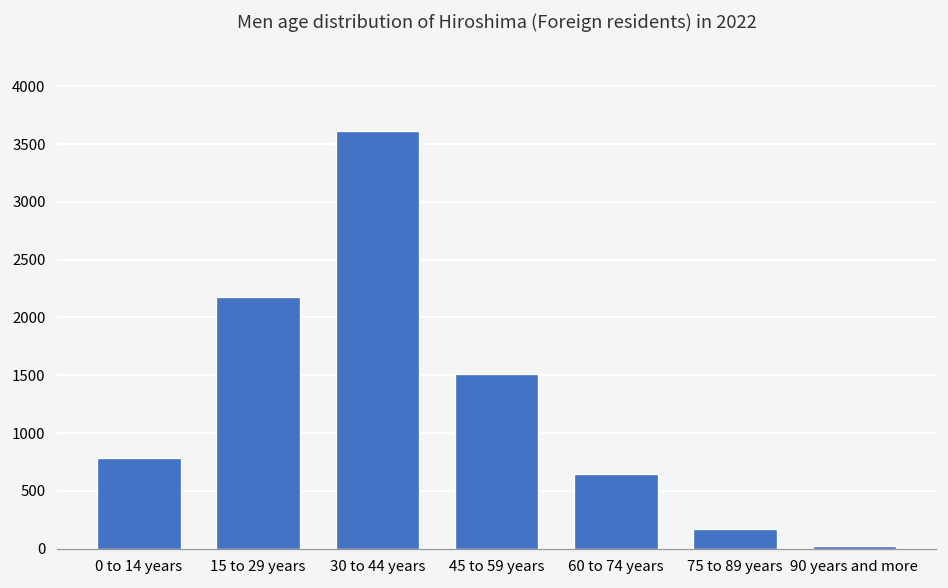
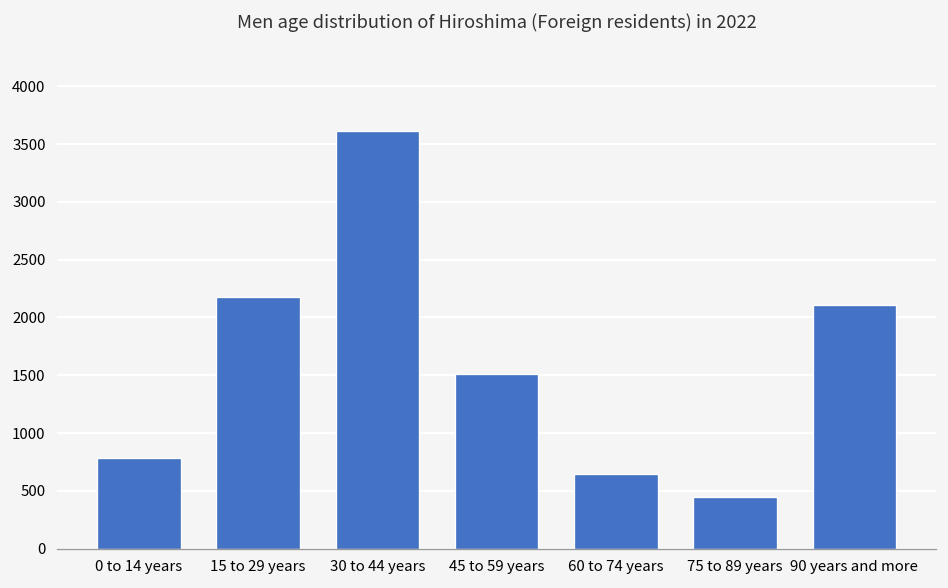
  {
    "0 to 14 years": 800,
    "15 to 29 years": 2200,
    "30 to 44 years": 3600,
    "45 to 59 years": 1500,
    "60 to 74 years": 700,
-   "75 to 89 years": 200,
-   "90 years and more": 0
+   "75 to 89 years": 400,
+   "90 years and more": 2100
  }
